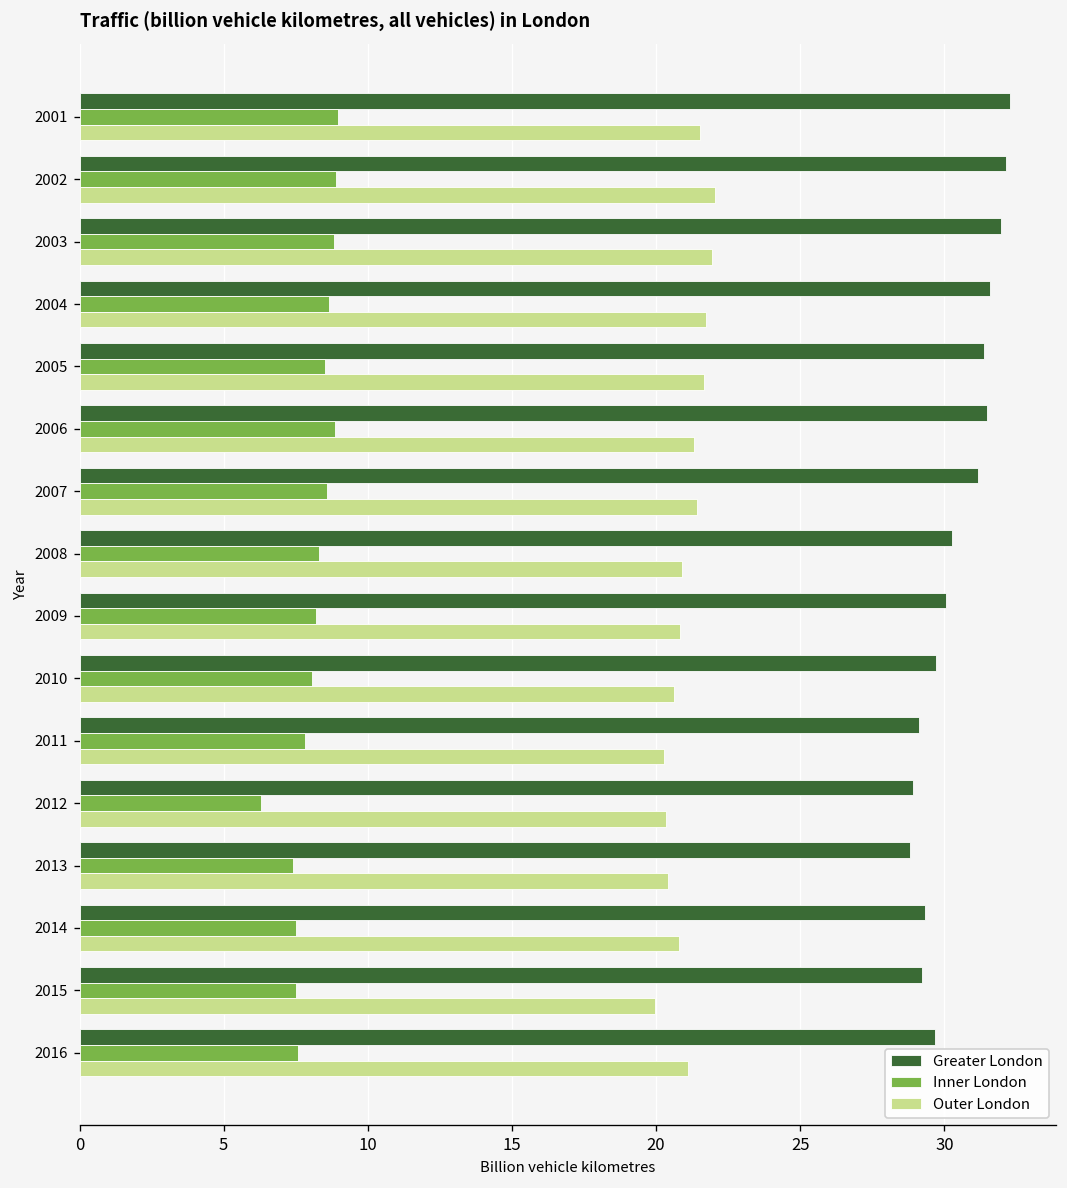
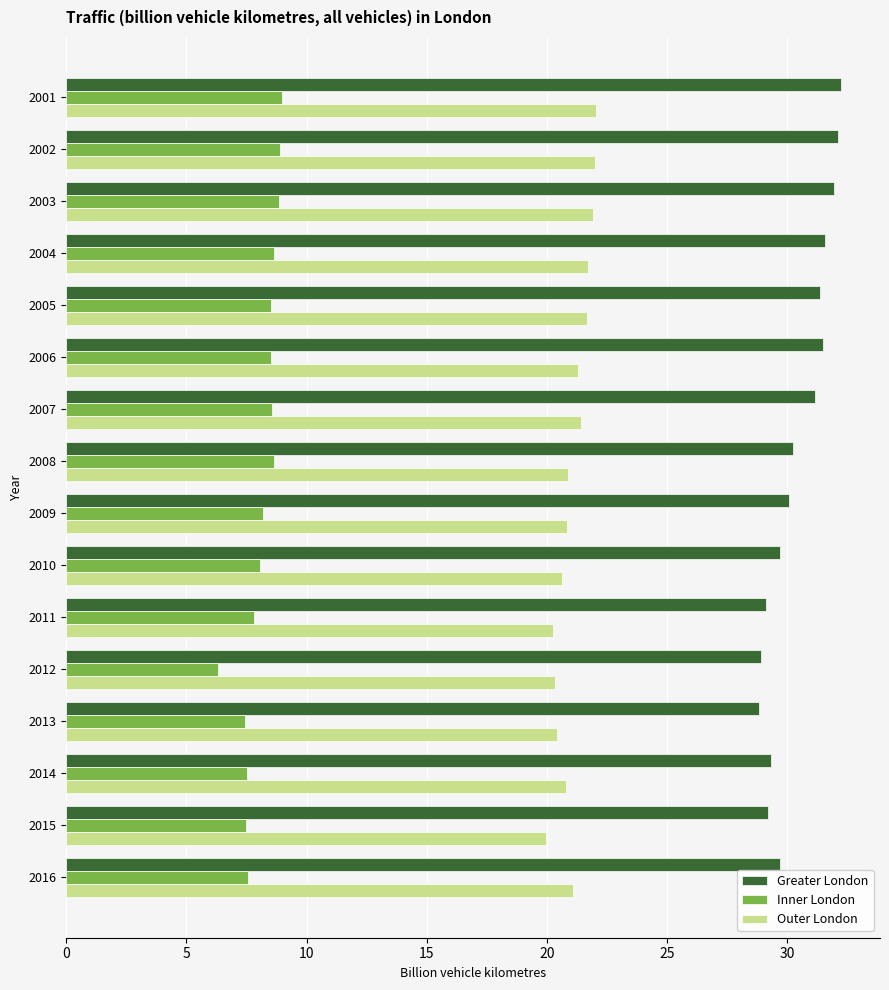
  {
    "Greater London": {
      "2001": 32.3,
      "2002": 32.1,
      "2003": 32.0,
      "2004": 31.6,
      "2005": 31.4,
      "2006": 31.5,
      "2007": 31.2,
      "2008": 30.3,
      "2009": 30.1,
      "2010": 29.7,
      "2011": 29.1,
      "2012": 28.9,
      "2013": 28.8,
      "2014": 29.3,
      "2015": 29.2,
      "2016": 29.7
    },
    "Inner London": {
      "2001": 9.0,
      "2002": 8.9,
      "2003": 8.8,
      "2004": 8.7,
      "2005": 8.5,
-     "2006": 8.9,
+     "2006": 8.5,
      "2007": 8.6,
-     "2008": 8.3,
+     "2008": 8.6,
      "2009": 8.2,
      "2010": 8.1,
      "2011": 7.8,
      "2012": 6.3,
      "2013": 7.4,
      "2014": 7.5,
      "2015": 7.5,
      "2016": 7.6
    },
    "Outer London": {
-     "2001": 21.5,
+     "2001": 22.0,
      "2002": 22.0,
      "2003": 21.9,
      "2004": 21.7,
      "2005": 21.7,
      "2006": 21.3,
      "2007": 21.4,
      "2008": 20.9,
      "2009": 20.8,
      "2010": 20.6,
      "2011": 20.3,
      "2012": 20.4,
      "2013": 20.4,
      "2014": 20.8,
      "2015": 20.0,
      "2016": 21.1
    }
  }
